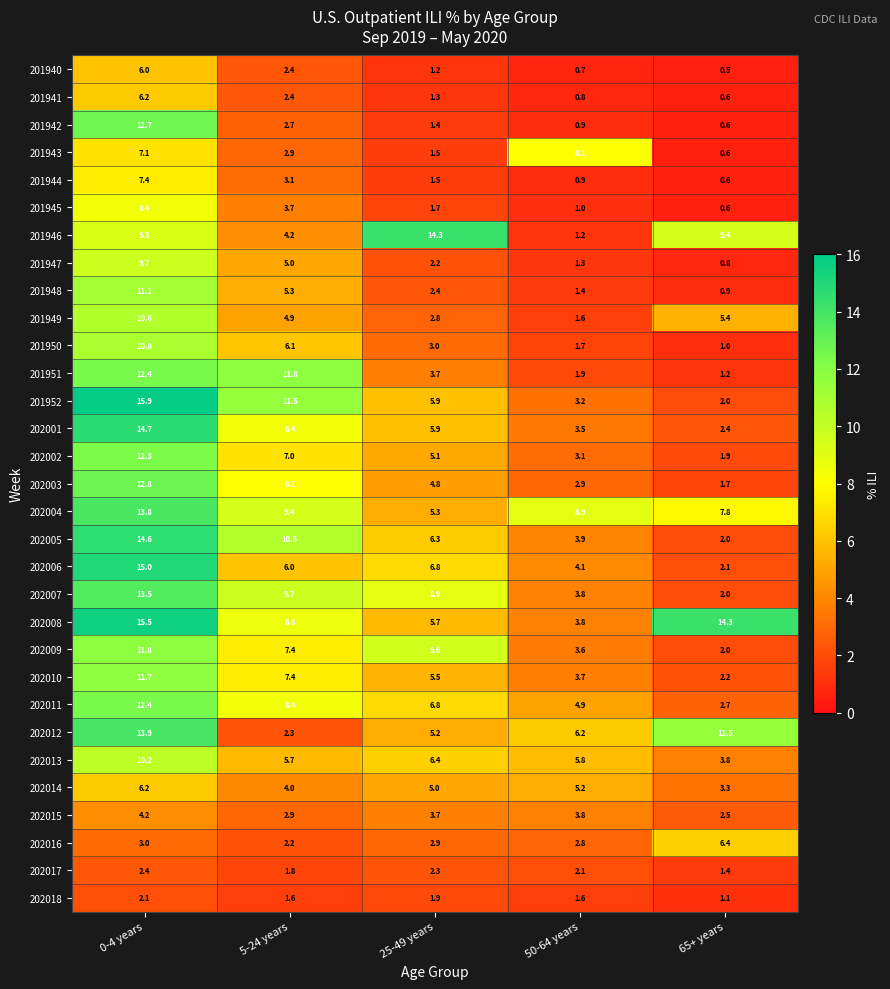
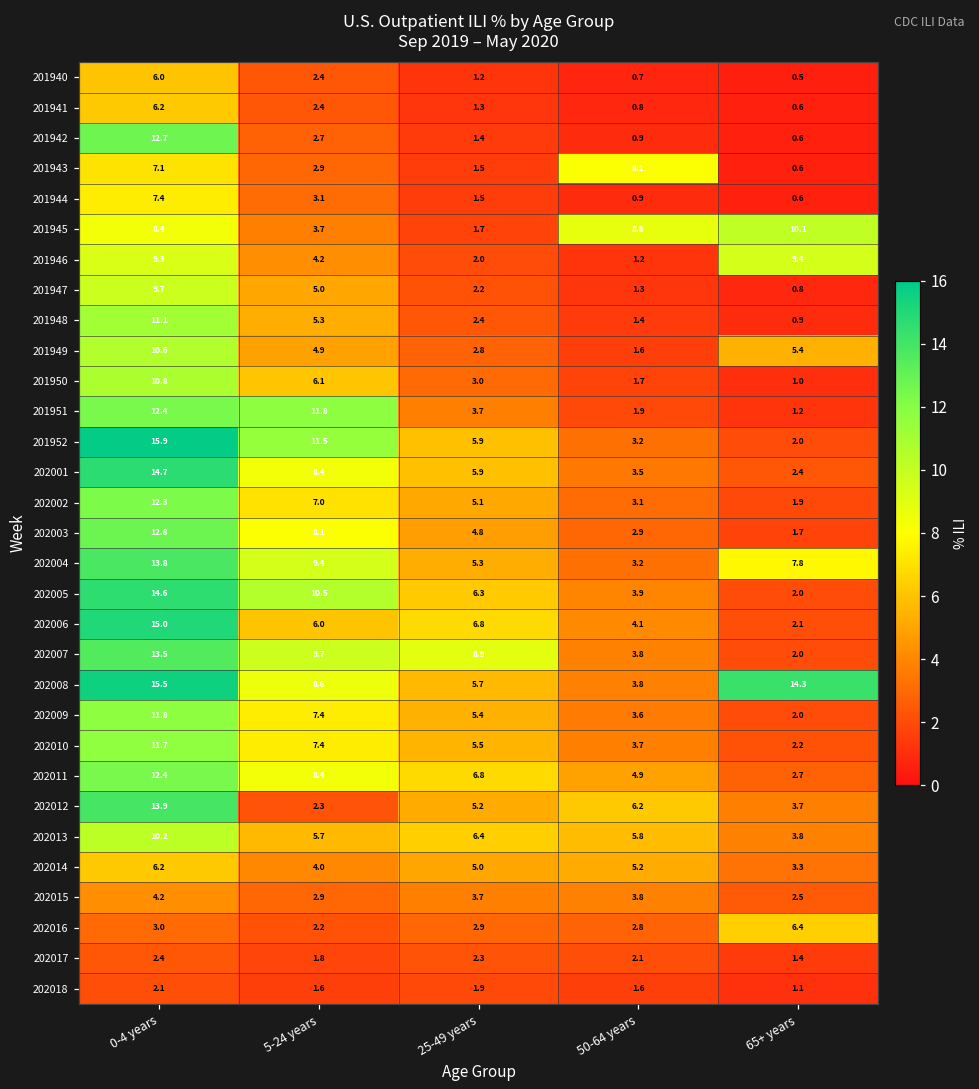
  {
    "201940": {
      "0-4 years": 6.0,
      "5-24 years": 2.4,
      "25-49 years": 1.2,
      "50-64 years": 0.7,
      "65+ years": 0.5
    },
    "201941": {
      "0-4 years": 6.2,
      "5-24 years": 2.4,
      "25-49 years": 1.3,
      "50-64 years": 0.8,
      "65+ years": 0.6
    },
    "201942": {
      "0-4 years": 12.7,
      "5-24 years": 2.7,
      "25-49 years": 1.4,
      "50-64 years": 0.9,
      "65+ years": 0.6
    },
    "201943": {
      "0-4 years": 7.1,
      "5-24 years": 2.9,
      "25-49 years": 1.5,
      "50-64 years": 8.1,
      "65+ years": 0.6
    },
    "201944": {
      "0-4 years": 7.4,
      "5-24 years": 3.1,
      "25-49 years": 1.5,
      "50-64 years": 0.9,
      "65+ years": 0.6
    },
    "201945": {
      "0-4 years": 8.4,
      "5-24 years": 3.7,
      "25-49 years": 1.7,
-     "50-64 years": 1.0,
-     "65+ years": 0.6
+     "50-64 years": 8.8,
+     "65+ years": 10.1
    },
    "201946": {
      "0-4 years": 9.3,
      "5-24 years": 4.2,
-     "25-49 years": 14.3,
+     "25-49 years": 2.0,
      "50-64 years": 1.2,
      "65+ years": 9.4
    },
    "201947": {
      "0-4 years": 9.7,
      "5-24 years": 5.0,
      "25-49 years": 2.2,
      "50-64 years": 1.3,
      "65+ years": 0.8
    },
    "201948": {
      "0-4 years": 11.1,
      "5-24 years": 5.3,
      "25-49 years": 2.4,
      "50-64 years": 1.4,
      "65+ years": 0.9
    },
    "201949": {
      "0-4 years": 10.6,
      "5-24 years": 4.9,
      "25-49 years": 2.8,
      "50-64 years": 1.6,
      "65+ years": 5.4
    },
    "201950": {
      "0-4 years": 10.8,
      "5-24 years": 6.1,
      "25-49 years": 3.0,
      "50-64 years": 1.7,
      "65+ years": 1.0
    },
    "201951": {
      "0-4 years": 12.4,
      "5-24 years": 11.8,
      "25-49 years": 3.7,
      "50-64 years": 1.9,
      "65+ years": 1.2
    },
    "201952": {
      "0-4 years": 15.9,
      "5-24 years": 11.5,
      "25-49 years": 5.9,
      "50-64 years": 3.2,
      "65+ years": 2.0
    },
    "202001": {
      "0-4 years": 14.7,
      "5-24 years": 8.4,
      "25-49 years": 5.9,
      "50-64 years": 3.5,
      "65+ years": 2.4
    },
    "202002": {
      "0-4 years": 12.3,
      "5-24 years": 7.0,
      "25-49 years": 5.1,
      "50-64 years": 3.1,
      "65+ years": 1.9
    },
    "202003": {
      "0-4 years": 12.8,
      "5-24 years": 8.1,
      "25-49 years": 4.8,
      "50-64 years": 2.9,
      "65+ years": 1.7
    },
    "202004": {
      "0-4 years": 13.8,
      "5-24 years": 9.4,
      "25-49 years": 5.3,
-     "50-64 years": 8.9,
+     "50-64 years": 3.2,
      "65+ years": 7.8
    },
    "202005": {
      "0-4 years": 14.6,
      "5-24 years": 10.5,
      "25-49 years": 6.3,
      "50-64 years": 3.9,
      "65+ years": 2.0
    },
    "202006": {
      "0-4 years": 15.0,
      "5-24 years": 6.0,
      "25-49 years": 6.8,
      "50-64 years": 4.1,
      "65+ years": 2.1
    },
    "202007": {
      "0-4 years": 13.5,
      "5-24 years": 9.7,
      "25-49 years": 8.9,
      "50-64 years": 3.8,
      "65+ years": 2.0
    },
    "202008": {
      "0-4 years": 15.5,
      "5-24 years": 8.6,
      "25-49 years": 5.7,
      "50-64 years": 3.8,
      "65+ years": 14.3
    },
    "202009": {
      "0-4 years": 11.8,
      "5-24 years": 7.4,
-     "25-49 years": 9.6,
+     "25-49 years": 5.4,
      "50-64 years": 3.6,
      "65+ years": 2.0
    },
    "202010": {
      "0-4 years": 11.7,
      "5-24 years": 7.4,
      "25-49 years": 5.5,
      "50-64 years": 3.7,
      "65+ years": 2.2
    },
    "202011": {
      "0-4 years": 12.4,
      "5-24 years": 8.4,
      "25-49 years": 6.8,
      "50-64 years": 4.9,
      "65+ years": 2.7
    },
    "202012": {
      "0-4 years": 13.9,
      "5-24 years": 2.3,
      "25-49 years": 5.2,
      "50-64 years": 6.2,
-     "65+ years": 11.5
+     "65+ years": 3.7
    },
    "202013": {
      "0-4 years": 10.2,
      "5-24 years": 5.7,
      "25-49 years": 6.4,
      "50-64 years": 5.8,
      "65+ years": 3.8
    },
    "202014": {
      "0-4 years": 6.2,
      "5-24 years": 4.0,
      "25-49 years": 5.0,
      "50-64 years": 5.2,
      "65+ years": 3.3
    },
    "202015": {
      "0-4 years": 4.2,
      "5-24 years": 2.9,
      "25-49 years": 3.7,
      "50-64 years": 3.8,
      "65+ years": 2.5
    },
    "202016": {
      "0-4 years": 3.0,
      "5-24 years": 2.2,
      "25-49 years": 2.9,
      "50-64 years": 2.8,
      "65+ years": 6.4
    },
    "202017": {
      "0-4 years": 2.4,
      "5-24 years": 1.8,
      "25-49 years": 2.3,
      "50-64 years": 2.1,
      "65+ years": 1.4
    },
    "202018": {
      "0-4 years": 2.1,
      "5-24 years": 1.6,
      "25-49 years": 1.9,
      "50-64 years": 1.6,
      "65+ years": 1.1
    }
  }
